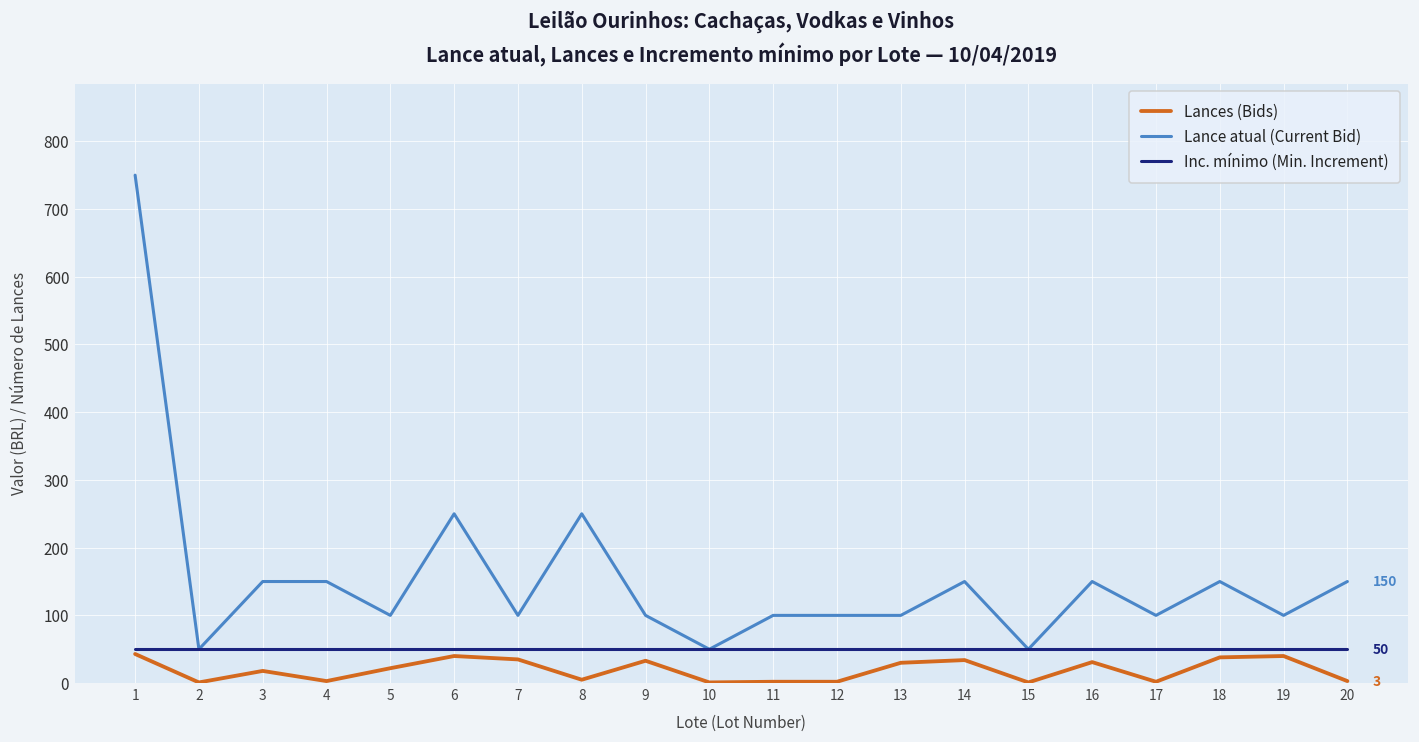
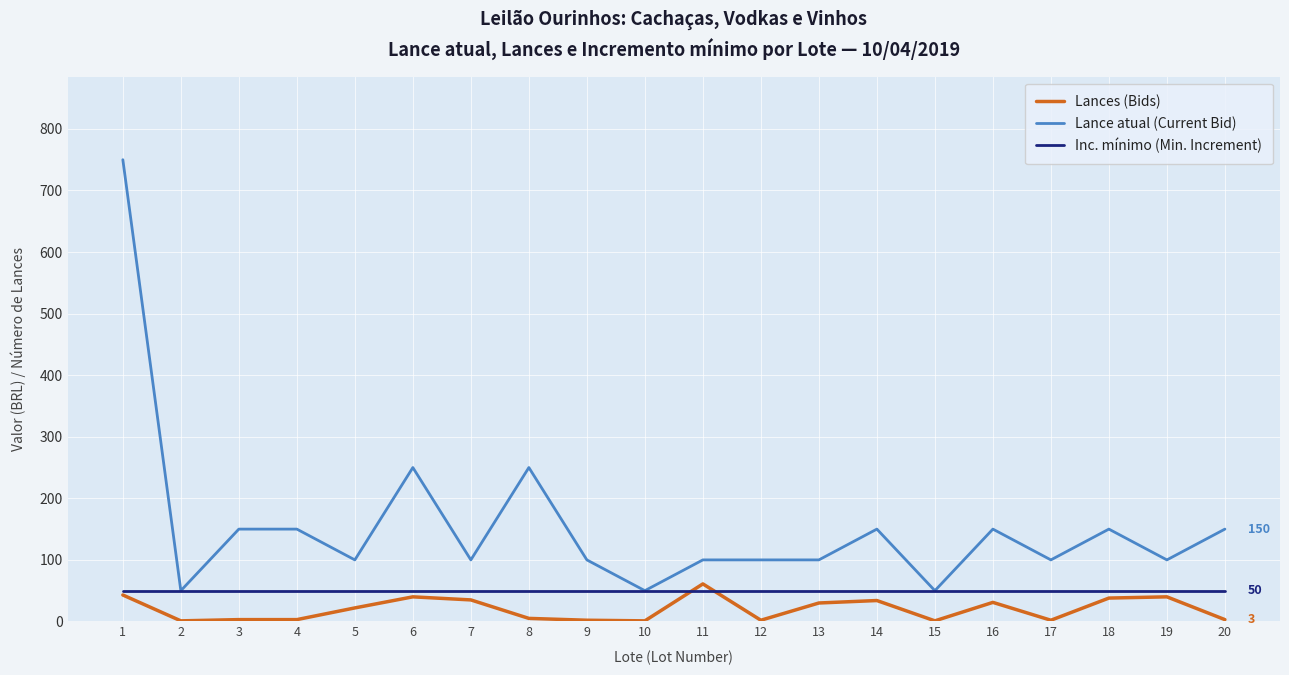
  {
    "Lances (Bids)": {
      "1": 40,
      "2": 0,
-     "3": 20,
+     "3": 0,
      "4": 0,
      "5": 20,
      "6": 40,
      "7": 40,
      "8": 10,
-     "9": 30,
+     "9": 0,
      "10": 0,
-     "11": 0,
+     "11": 60,
      "12": 0,
      "13": 30,
      "14": 30,
      "15": 0,
      "16": 30,
      "17": 0,
      "18": 40,
      "19": 40
    },
    "Lance atual (Current Bid)": {
      "20": 150
    },
    "Inc. mínimo (Min. Increment)": {
      "20": 50
    }
  }
